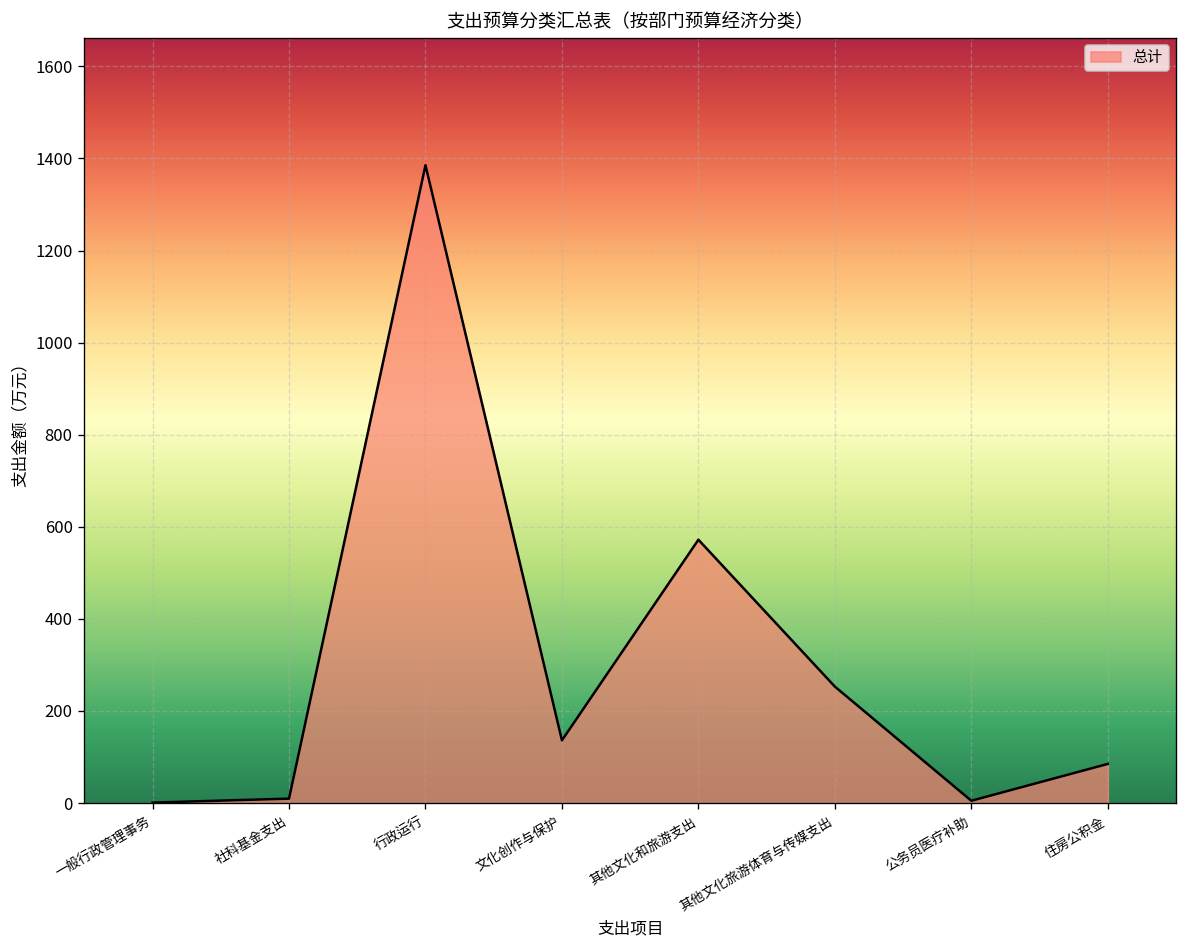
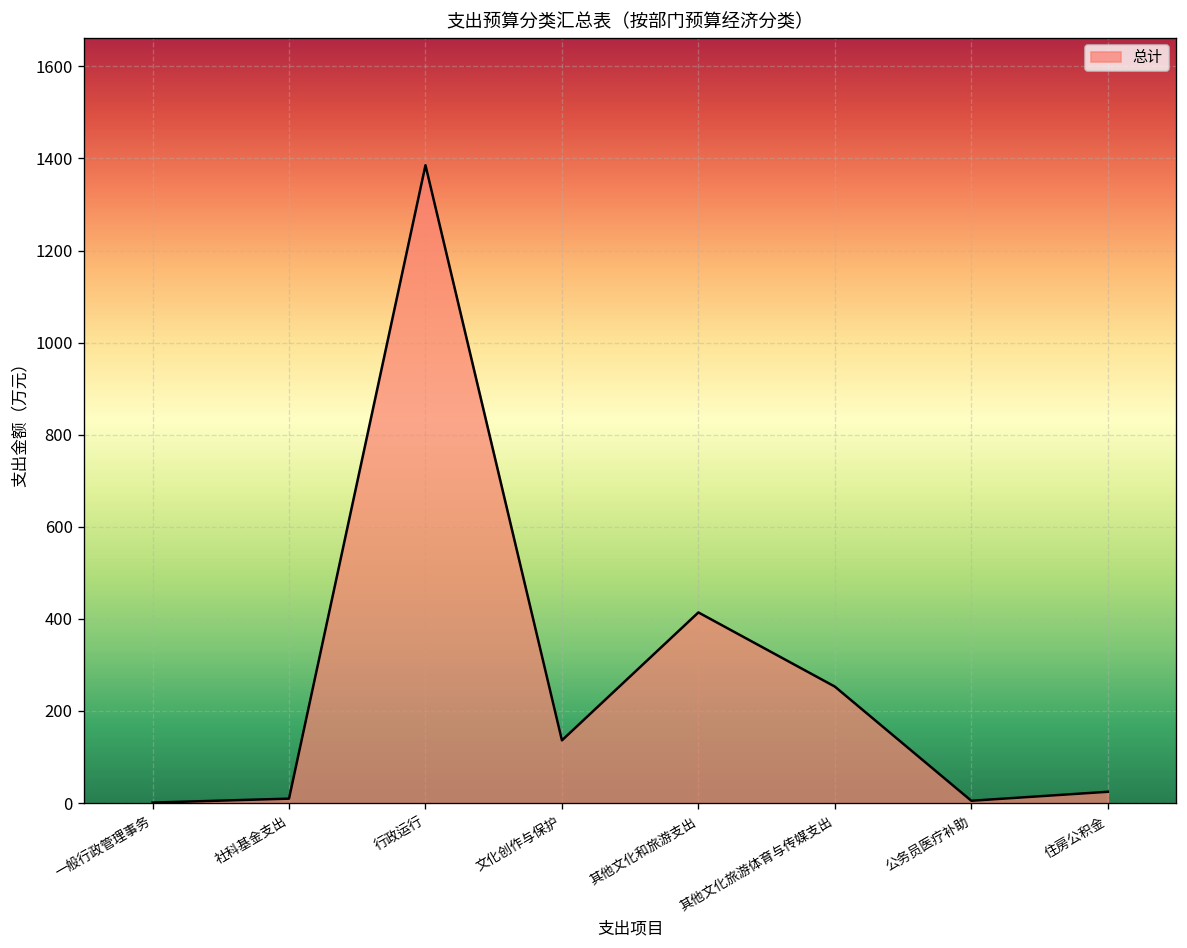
  {
    "一般行政管理事务": 0,
    "社科基金支出": 10,
    "行政运行": 1390,
    "文化创作与保护": 140,
-   "其他文化和旅游支出": 570,
+   "其他文化和旅游支出": 410,
    "其他文化旅游体育与传媒支出": 250,
    "公务员医疗补助": 10,
-   "住房公积金": 90
+   "住房公积金": 20
  }
